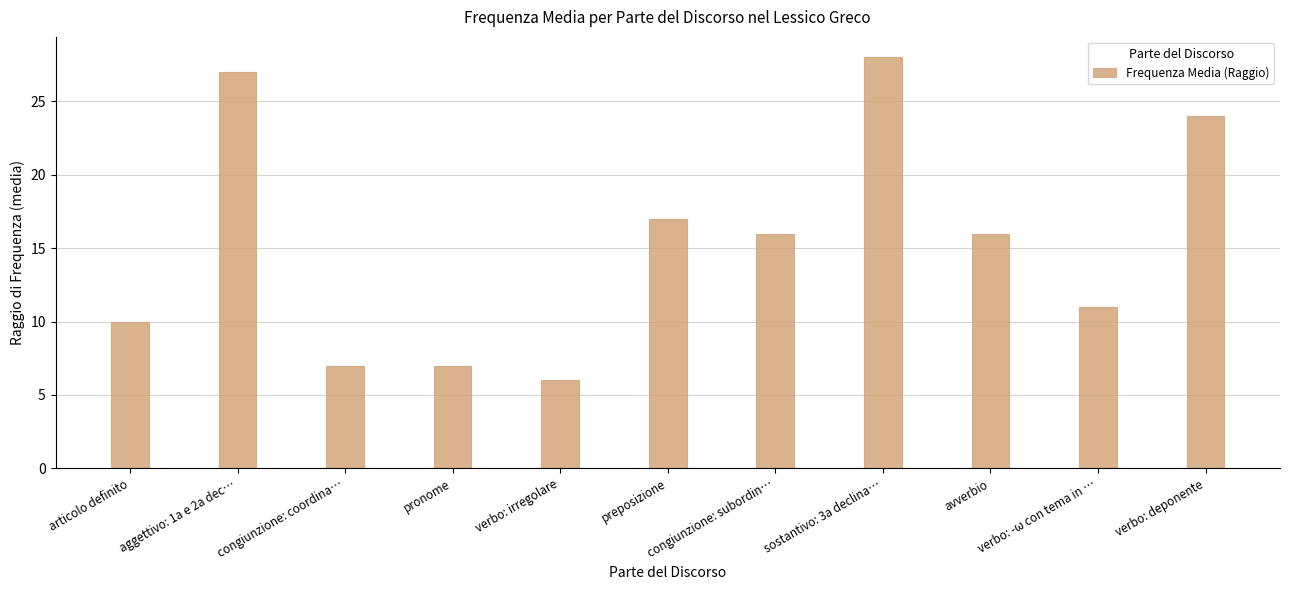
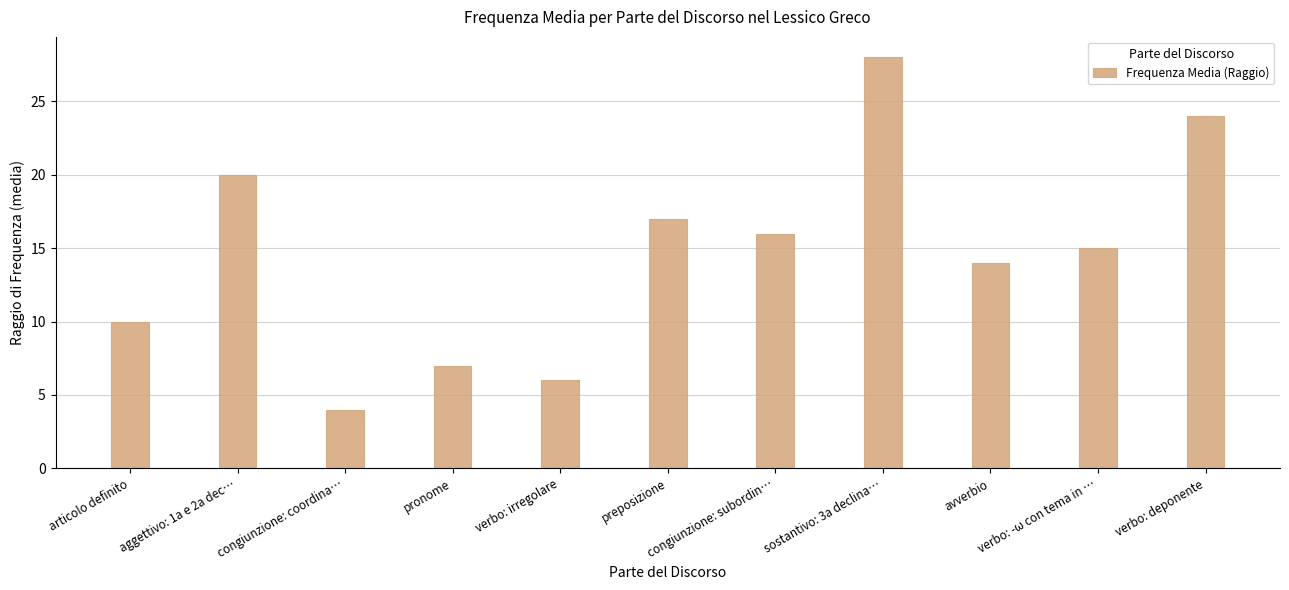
  {
    "articolo definito": 10,
-   "aggettivo: 1a e 2a dec…": 27,
-   "congiunzione: coordina…": 7,
+   "aggettivo: 1a e 2a dec…": 20,
+   "congiunzione: coordina…": 4,
    "pronome": 7,
    "verbo: irregolare": 6,
    "preposizione": 17,
    "congiunzione: subordin…": 16,
    "sostantivo: 3a declina…": 28,
-   "avverbio": 16,
-   "verbo: -ω con tema in …": 11,
+   "avverbio": 14,
+   "verbo: -ω con tema in …": 15,
    "verbo: deponente": 24
  }
